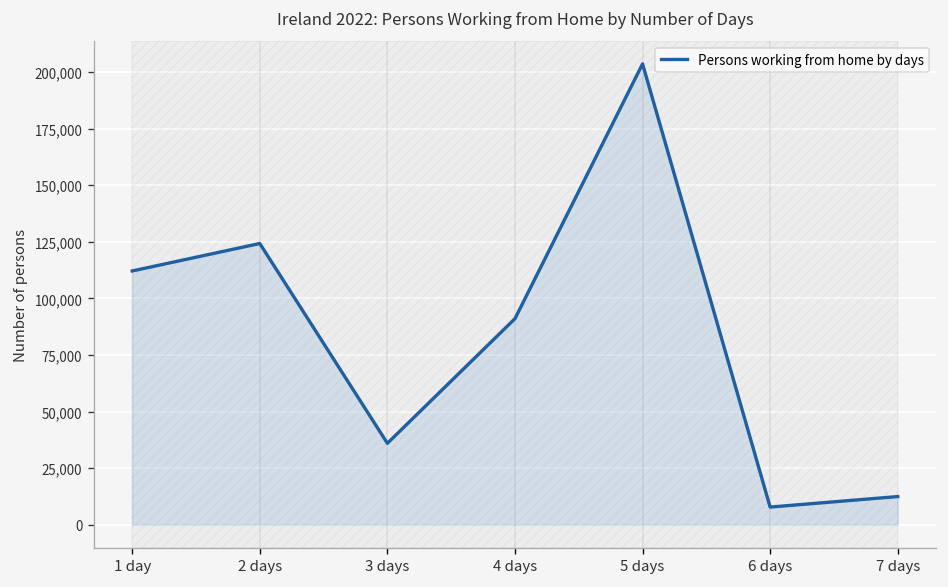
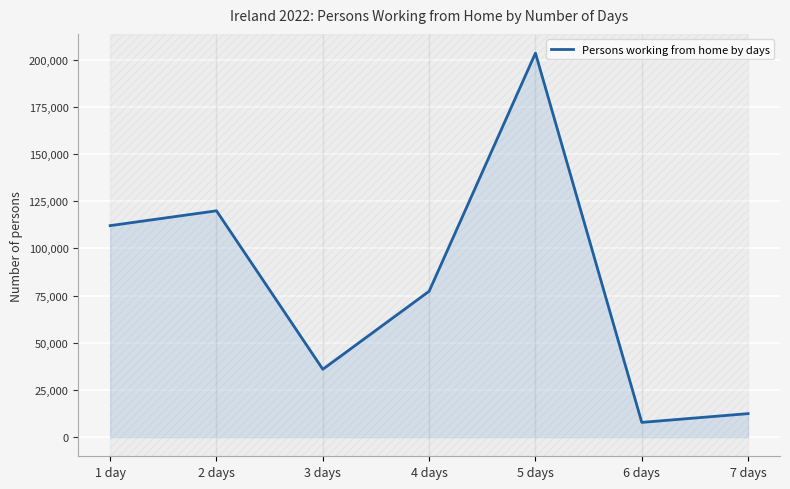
  {
    "1 day": "112,000",
-   "2 days": "124,000",
+   "2 days": "120,000",
    "3 days": "36,000",
-   "4 days": "91,000",
+   "4 days": "77,000",
    "5 days": "204,000",
    "6 days": "8,000",
    "7 days": "12,000"
  }
